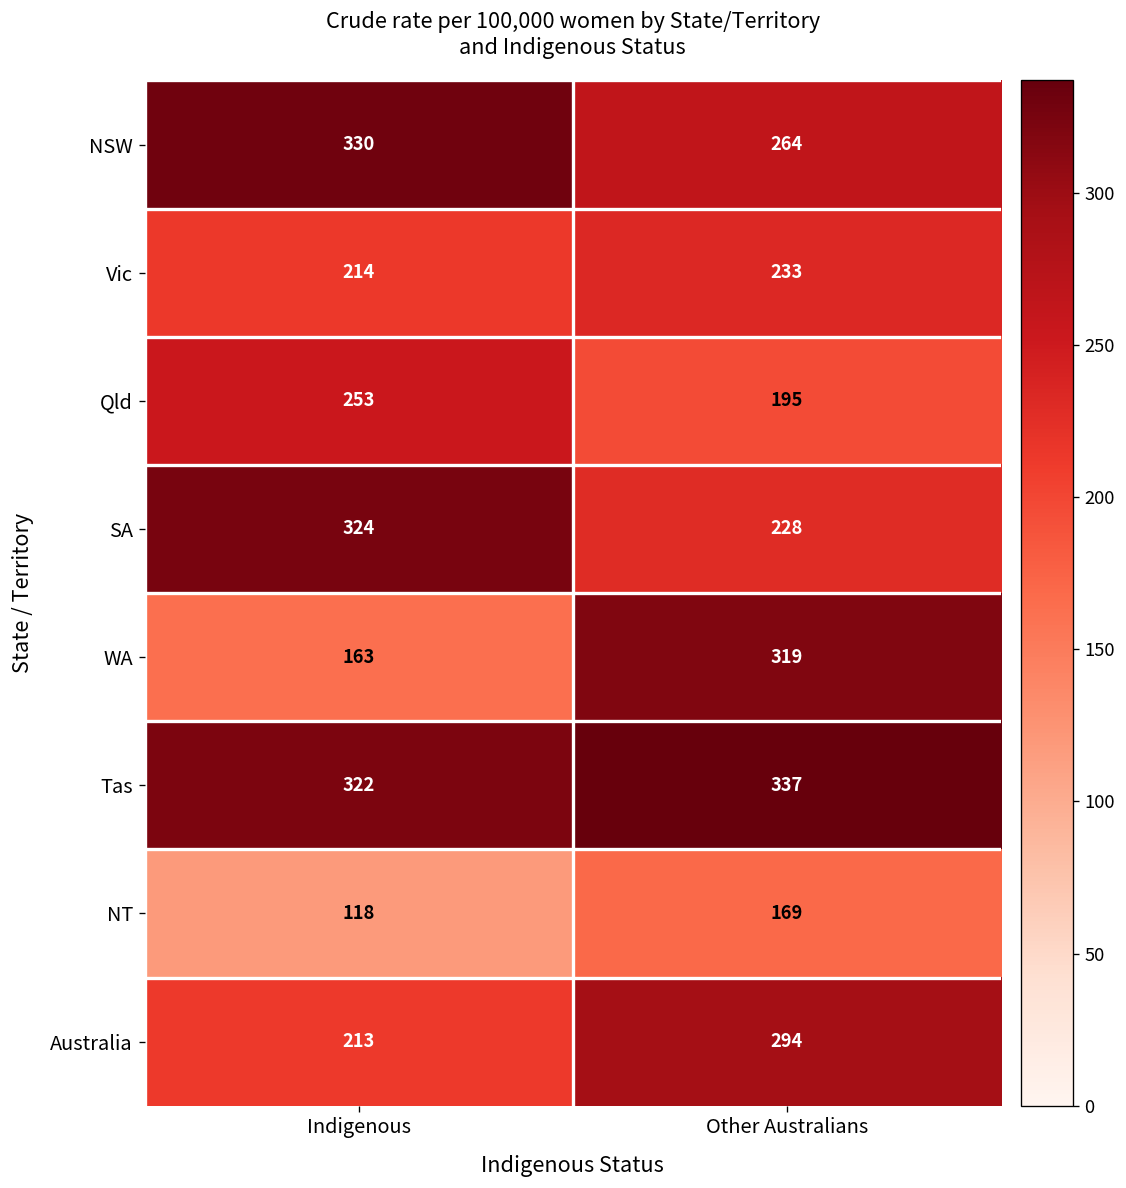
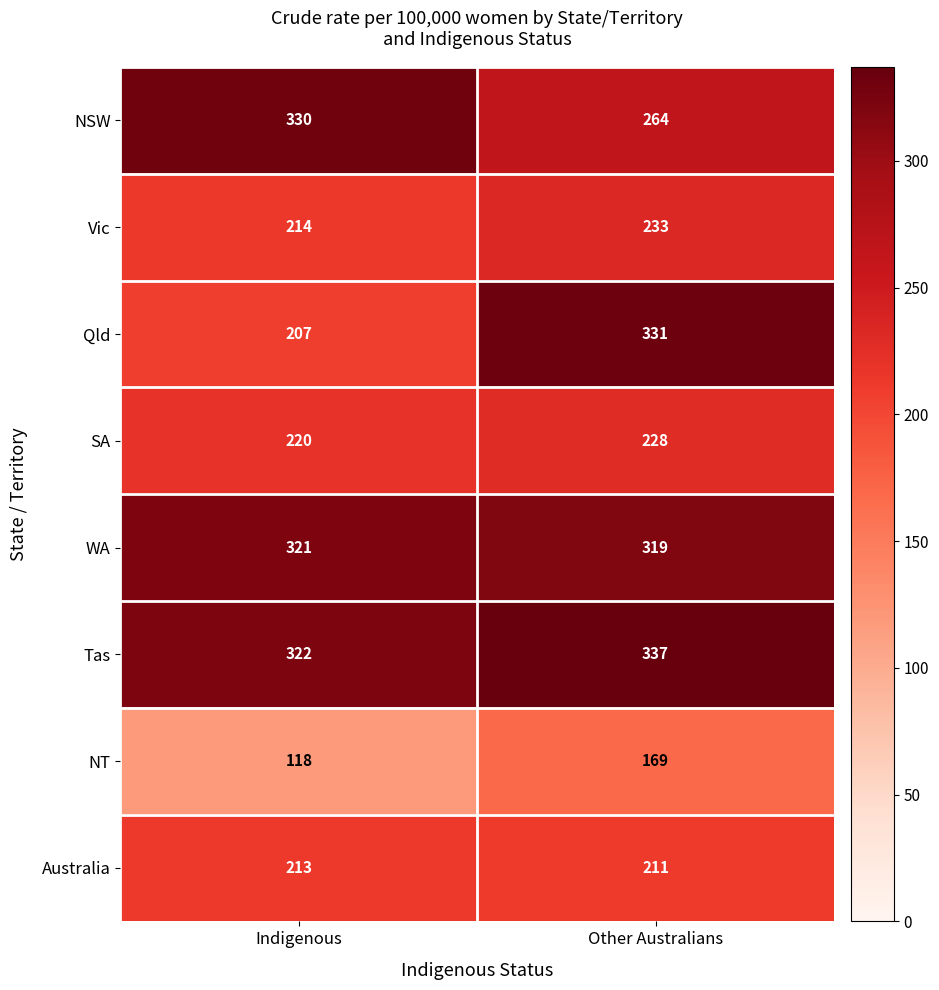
  {
    "NSW": {
      "Indigenous": 330,
      "Other Australians": 264
    },
    "Vic": {
      "Indigenous": 214,
      "Other Australians": 233
    },
    "Qld": {
-     "Indigenous": 253,
-     "Other Australians": 195
+     "Indigenous": 207,
+     "Other Australians": 331
    },
    "SA": {
-     "Indigenous": 324,
+     "Indigenous": 220,
      "Other Australians": 228
    },
    "WA": {
-     "Indigenous": 163,
+     "Indigenous": 321,
      "Other Australians": 319
    },
    "Tas": {
      "Indigenous": 322,
      "Other Australians": 337
    },
    "NT": {
      "Indigenous": 118,
      "Other Australians": 169
    },
    "Australia": {
      "Indigenous": 213,
-     "Other Australians": 294
+     "Other Australians": 211
    }
  }
